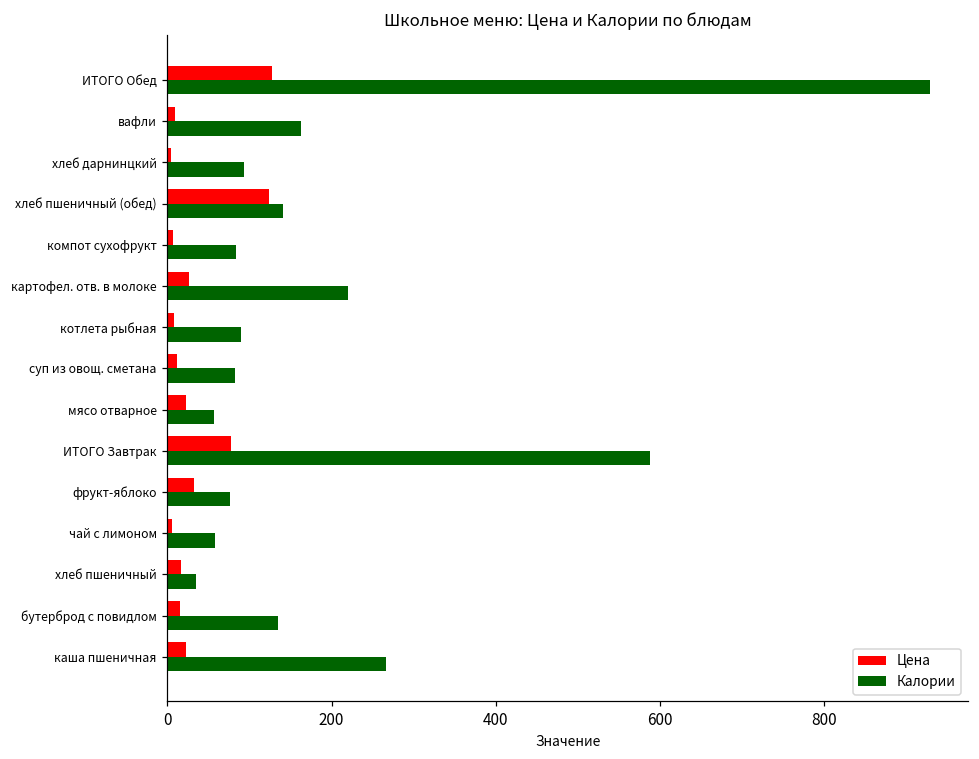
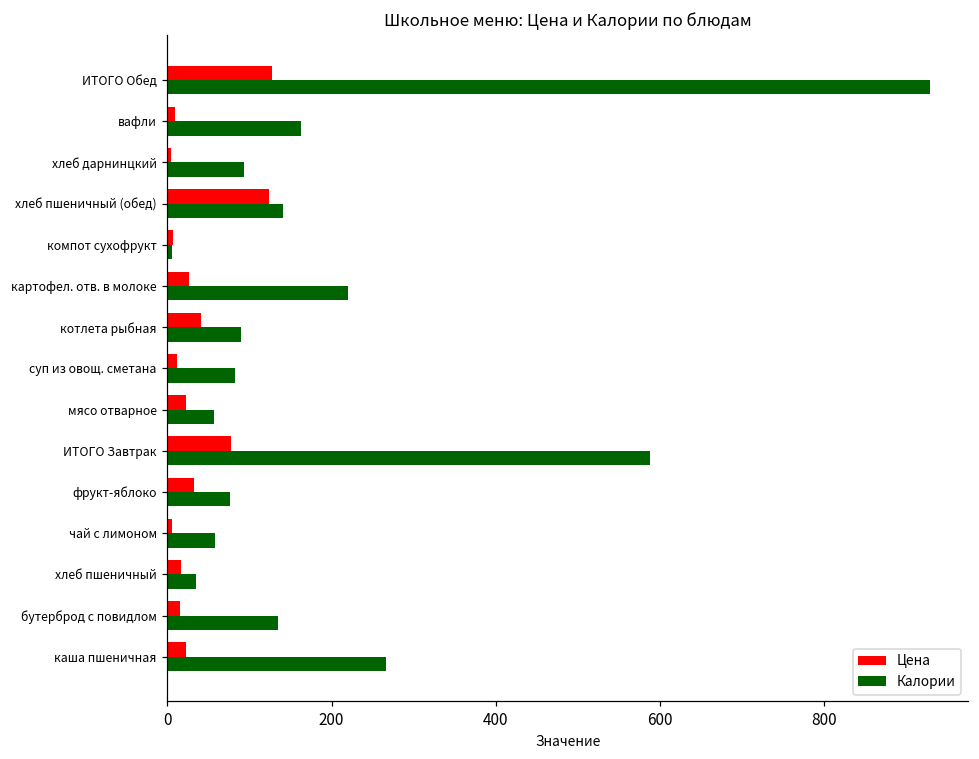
  {
    "Цена": {
      "ИТОГО Обед": 130,
      "вафли": 10,
      "хлеб дарнинцкий": 0,
      "хлеб пшеничный (обед)": 120,
      "компот сухофрукт": 10,
      "картофел. отв. в молоке": 30,
-     "котлета рыбная": 10,
+     "котлета рыбная": 40,
      "суп из овощ. сметана": 10,
      "мясо отварное": 20,
      "ИТОГО Завтрак": 80,
      "фрукт-яблоко": 30,
      "чай с лимоном": 10,
      "хлеб пшеничный": 20,
      "бутерброд с повидлом": 20,
      "каша пшеничная": 20
    },
    "Калории": {
      "ИТОГО Обед": 930,
      "вафли": 160,
      "хлеб дарнинцкий": 90,
      "хлеб пшеничный (обед)": 140,
-     "компот сухофрукт": 80,
+     "компот сухофрукт": 10,
      "картофел. отв. в молоке": 220,
      "котлета рыбная": 90,
      "суп из овощ. сметана": 80,
      "мясо отварное": 60,
      "ИТОГО Завтрак": 590,
      "фрукт-яблоко": 80,
      "чай с лимоном": 60,
      "хлеб пшеничный": 40,
      "бутерброд с повидлом": 130,
      "каша пшеничная": 270
    }
  }
